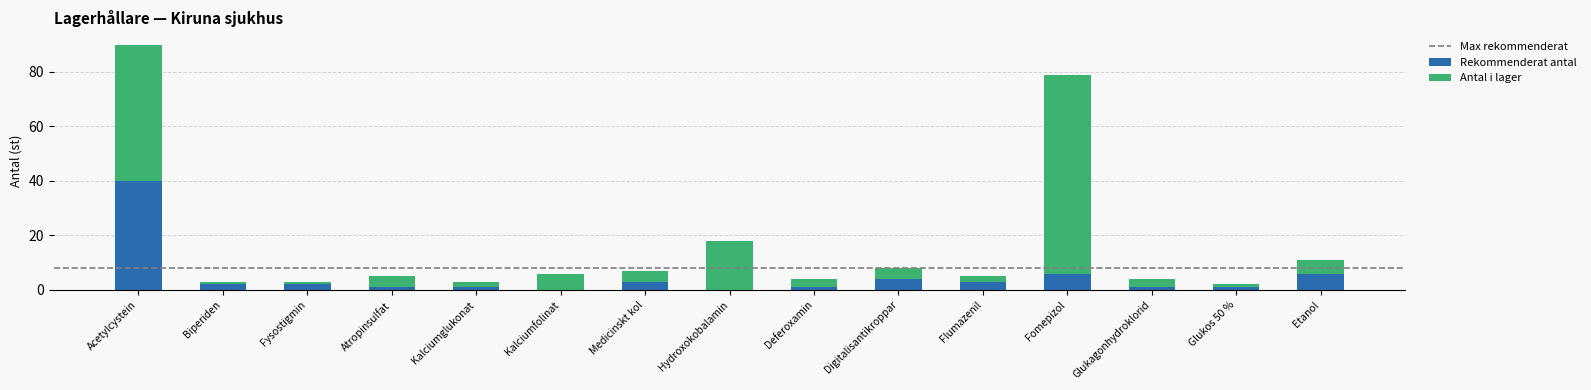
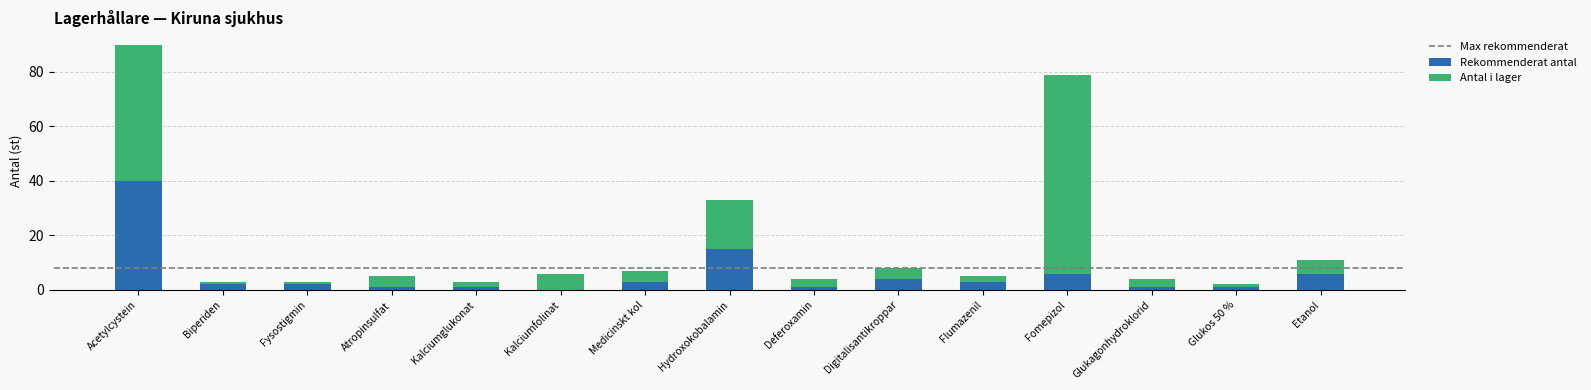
  {
    "Rekommenderat antal": {
      "Acetylcystein": 40,
      "Biperiden": 2,
      "Fysostigmin": 2,
      "Atropinsulfat": 1,
      "Kalciumglukonat": 1,
      "Kalciumfolinat": 0,
      "Medicinskt kol": 3,
-     "Hydroxokobalamin": 0,
+     "Hydroxokobalamin": 15,
      "Deferoxamin": 1,
      "Digitalisantikroppar": 4,
      "Flumazenil": 3,
      "Fomepizol": 6,
      "Glukagonhydroklorid": 1,
      "Glukos 50 %": 1,
      "Etanol": 6
    },
    "Antal i lager": {
      "Acetylcystein": 50,
      "Biperiden": 1,
      "Fysostigmin": 1,
      "Atropinsulfat": 4,
      "Kalciumglukonat": 2,
      "Kalciumfolinat": 6,
      "Medicinskt kol": 4,
      "Hydroxokobalamin": 18,
      "Deferoxamin": 3,
      "Digitalisantikroppar": 4,
      "Flumazenil": 2,
      "Fomepizol": 73,
      "Glukagonhydroklorid": 3,
      "Glukos 50 %": 1,
      "Etanol": 5
    }
  }
